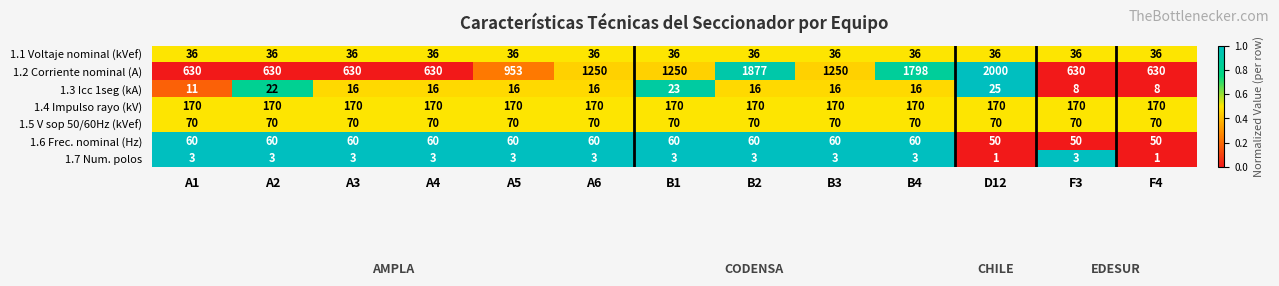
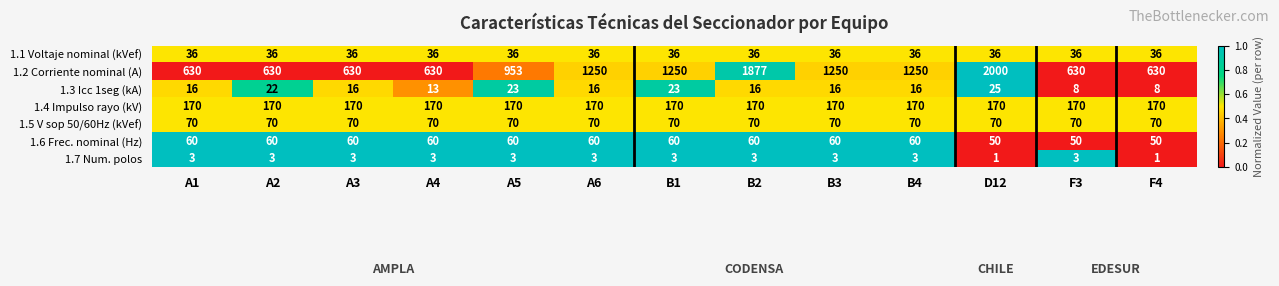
  {
    "1.1 Voltaje nominal (kVef)": {
      "A1": 36,
      "A2": 36,
      "A3": 36,
      "A4": 36,
      "A5": 36,
      "A6": 36,
      "B1": 36,
      "B2": 36,
      "B3": 36,
      "B4": 36,
      "D12": 36,
      "F3": 36,
      "F4": 36
    },
    "1.2 Corriente nominal (A)": {
      "A1": 630,
      "A2": 630,
      "A3": 630,
      "A4": 630,
      "A5": 953,
      "A6": 1250,
      "B1": 1250,
      "B2": 1877,
      "B3": 1250,
-     "B4": 1798,
+     "B4": 1250,
      "D12": 2000,
      "F3": 630,
      "F4": 630
    },
    "1.3 Icc 1seg (kA)": {
-     "A1": 11,
+     "A1": 16,
      "A2": 22,
      "A3": 16,
-     "A4": 16,
-     "A5": 16,
+     "A4": 13,
+     "A5": 23,
      "A6": 16,
      "B1": 23,
      "B2": 16,
      "B3": 16,
      "B4": 16,
      "D12": 25,
      "F3": 8,
      "F4": 8
    },
    "1.4 Impulso rayo (kV)": {
      "A1": 170,
      "A2": 170,
      "A3": 170,
      "A4": 170,
      "A5": 170,
      "A6": 170,
      "B1": 170,
      "B2": 170,
      "B3": 170,
      "B4": 170,
      "D12": 170,
      "F3": 170,
      "F4": 170
    },
    "1.5 V sop 50/60Hz (kVef)": {
      "A1": 70,
      "A2": 70,
      "A3": 70,
      "A4": 70,
      "A5": 70,
      "A6": 70,
      "B1": 70,
      "B2": 70,
      "B3": 70,
      "B4": 70,
      "D12": 70,
      "F3": 70,
      "F4": 70
    },
    "1.6 Frec. nominal (Hz)": {
      "A1": 60,
      "A2": 60,
      "A3": 60,
      "A4": 60,
      "A5": 60,
      "A6": 60,
      "B1": 60,
      "B2": 60,
      "B3": 60,
      "B4": 60,
      "D12": 50,
      "F3": 50,
      "F4": 50
    },
    "1.7 Num. polos": {
      "A1": 3,
      "A2": 3,
      "A3": 3,
      "A4": 3,
      "A5": 3,
      "A6": 3,
      "B1": 3,
      "B2": 3,
      "B3": 3,
      "B4": 3,
      "D12": 1,
      "F3": 3,
      "F4": 1
    }
  }
